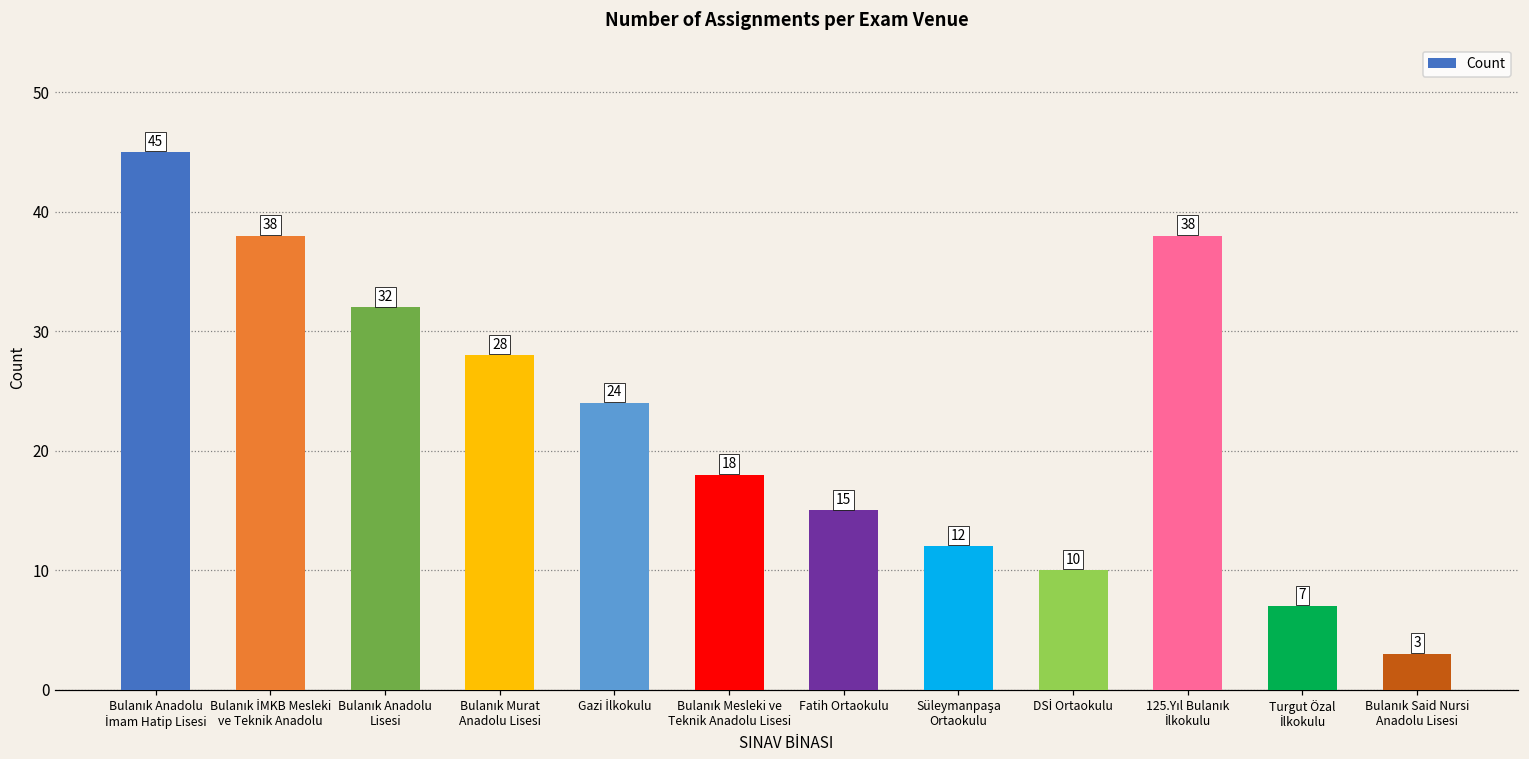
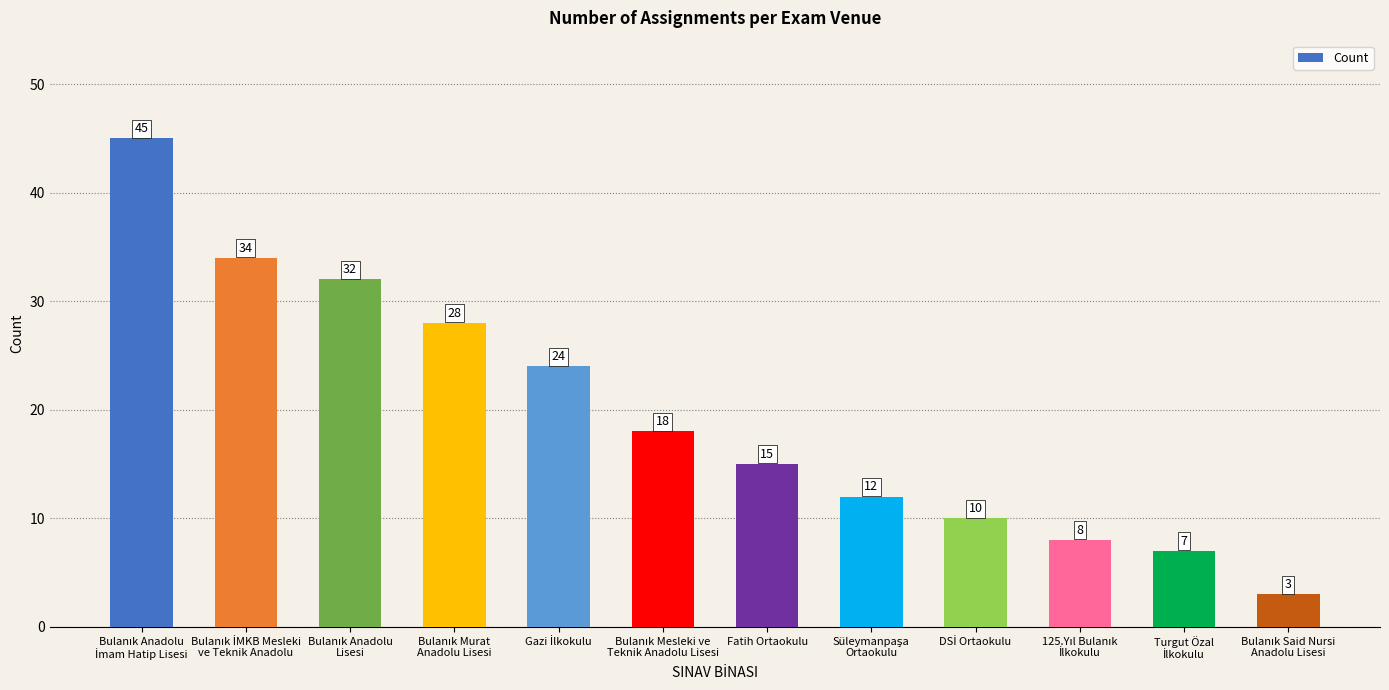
  {
-   "Bulanık İMKB Mesleki ve Teknik Anadolu": 38,
-   "125.Yıl Bulanık İlkokulu": 38
+   "Bulanık İMKB Mesleki ve Teknik Anadolu": 34,
+   "125.Yıl Bulanık İlkokulu": 8
  }
